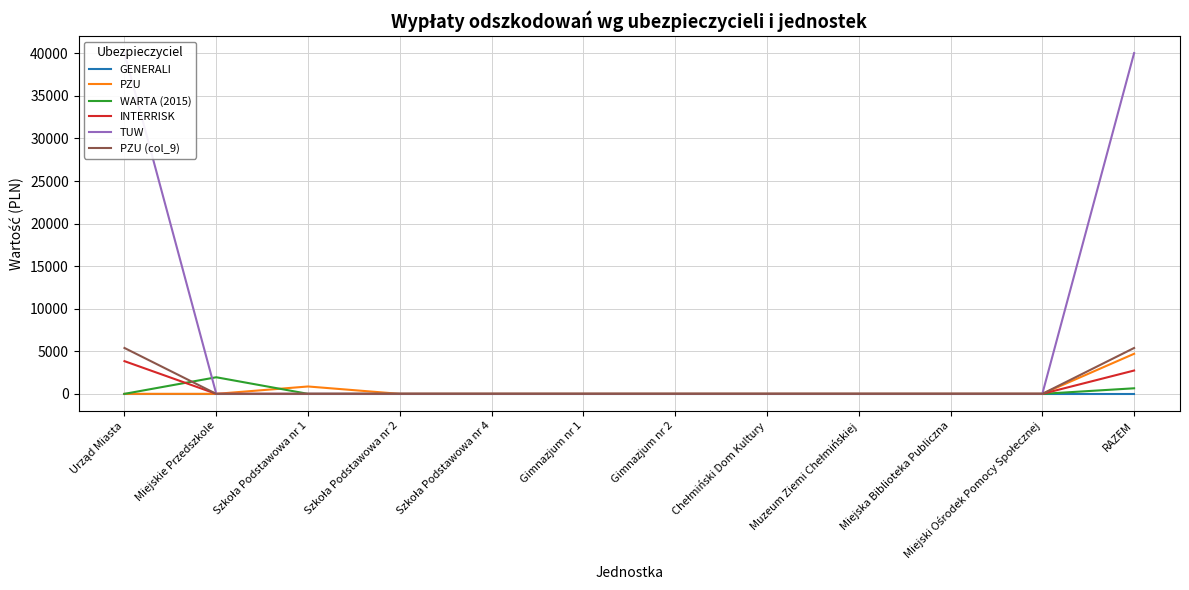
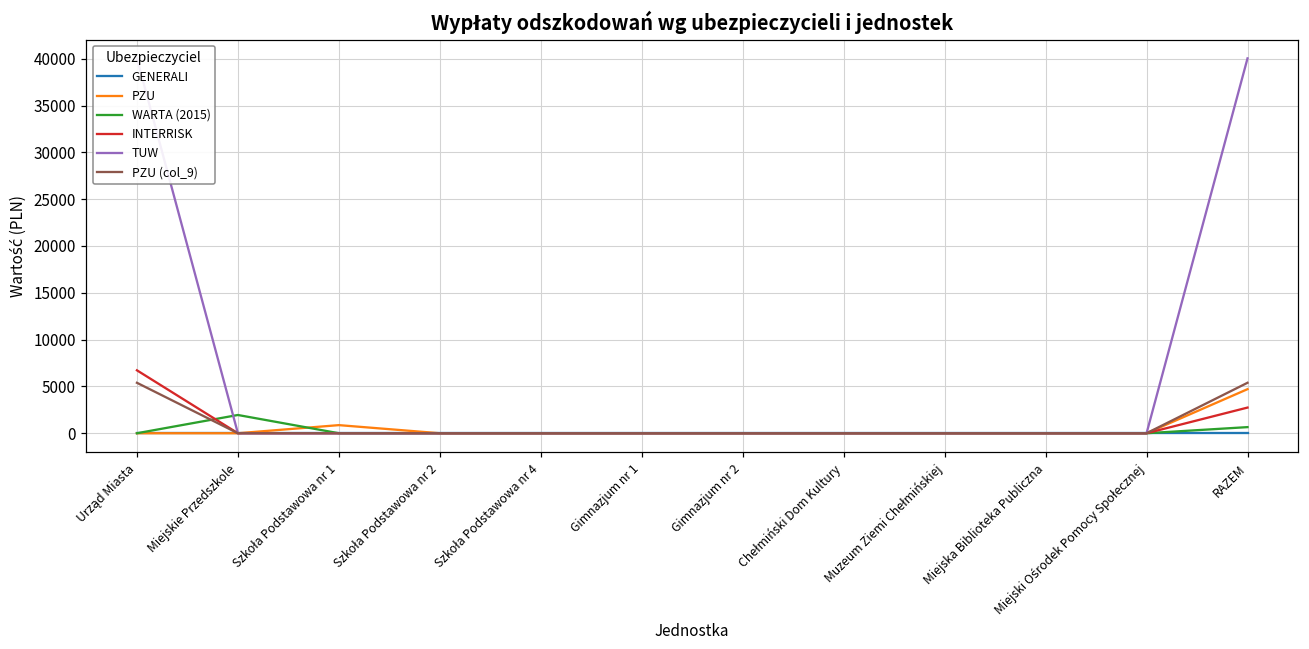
  {
    "GENERALI": {
      "RAZEM": 0
    },
    "PZU": {
      "Szkoła Podstawowa nr 1": 1000,
      "RAZEM": 5000
    },
    "WARTA (2015)": {
      "Miejskie Przedszkole": 2000,
      "RAZEM": 1000
    },
    "INTERRISK": {
-     "Urząd Miasta": 4000,
+     "Urząd Miasta": 7000,
      "RAZEM": 3000
    },
    "TUW": {
      "RAZEM": 40000
    },
    "PZU (col_9)": {
      "Urząd Miasta": 5000,
      "RAZEM": 5000
    }
  }
